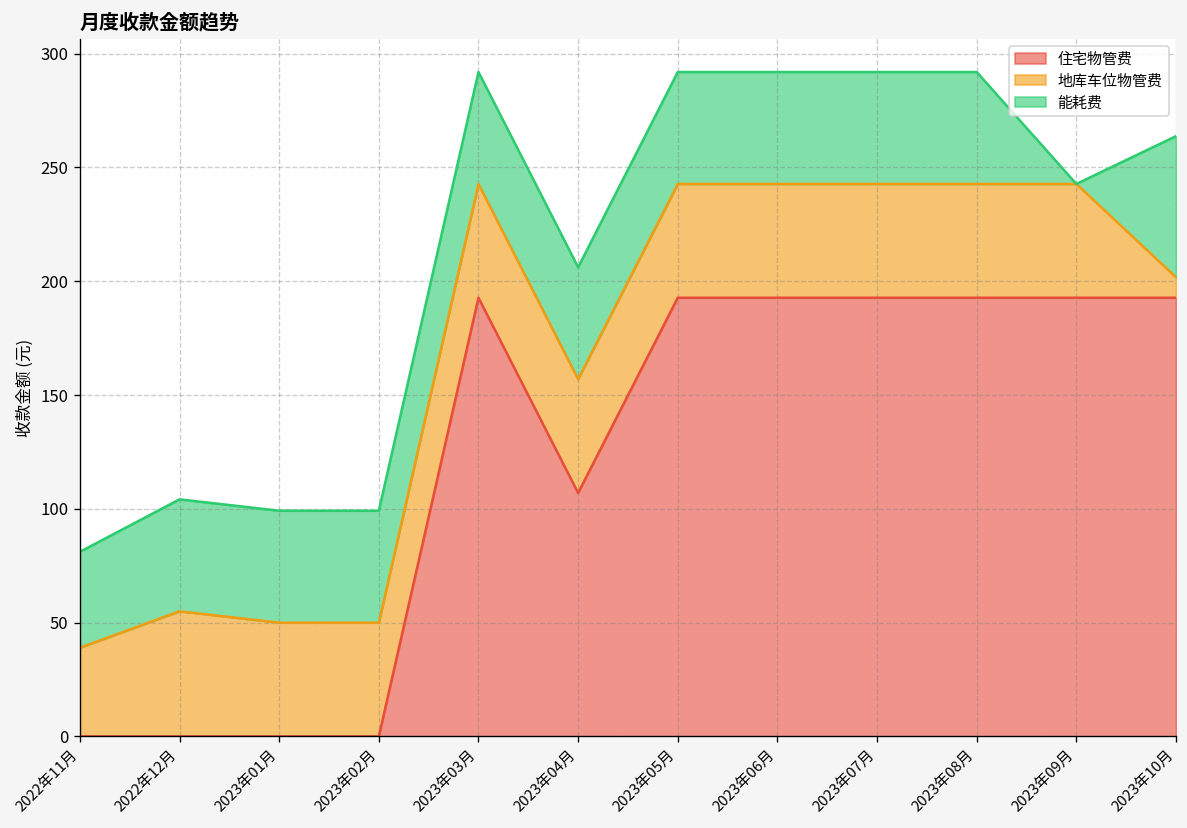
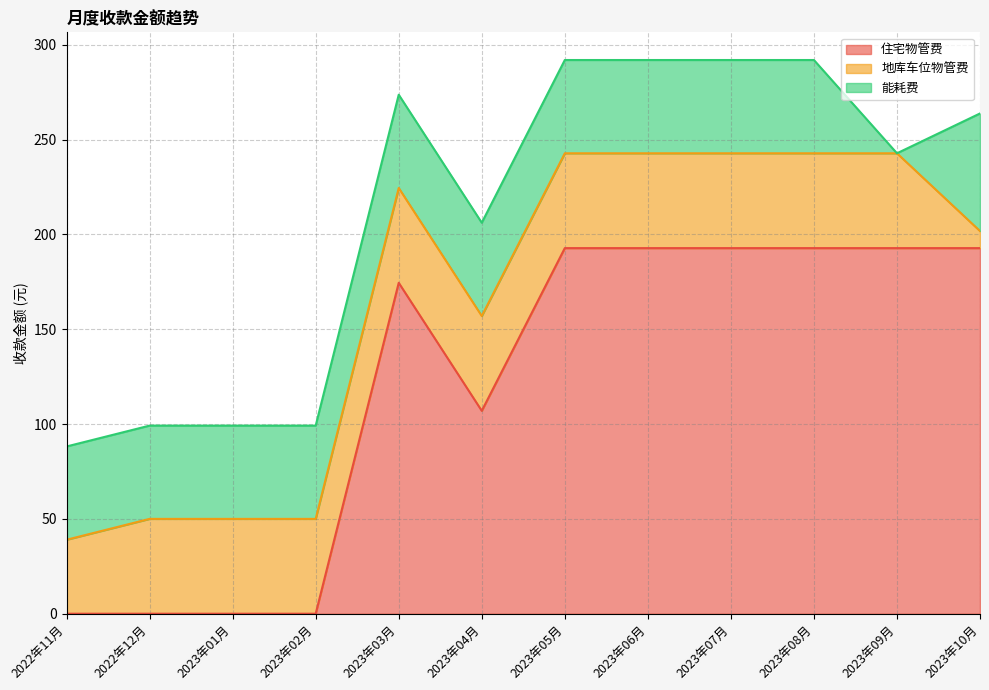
  {
    "住宅物管费": {
      "2022年11月": 0,
      "2022年12月": 0,
      "2023年01月": 0,
      "2023年02月": 0,
-     "2023年03月": 193,
+     "2023年03月": 174,
      "2023年04月": 107,
      "2023年05月": 193,
      "2023年06月": 193,
      "2023年07月": 193,
      "2023年08月": 193,
      "2023年09月": 193,
      "2023年10月": 193
    },
    "地库车位物管费": {
      "2022年11月": 39,
-     "2022年12月": 55,
+     "2022年12月": 50,
      "2023年01月": 50,
      "2023年02月": 50,
      "2023年03月": 50,
      "2023年04月": 50,
      "2023年05月": 50,
      "2023年06月": 50,
      "2023年07月": 50,
      "2023年08月": 50,
      "2023年10月": 9
    },
    "能耗费": {
-     "2022年11月": 42,
+     "2022年11月": 49,
      "2022年12月": 49,
      "2023年01月": 49,
      "2023年02月": 49,
      "2023年03月": 49,
      "2023年04月": 49,
      "2023年05月": 49,
      "2023年06月": 49,
      "2023年07月": 49,
      "2023年08月": 49,
      "2023年10月": 62
    }
  }
